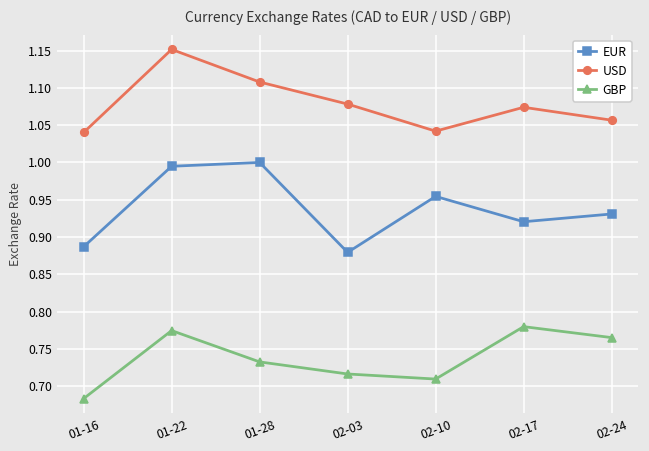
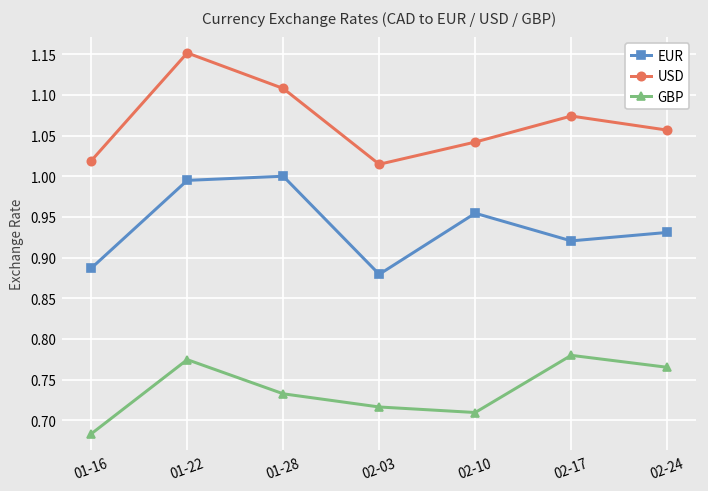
  {
    "EUR": {
      "01-16": 0.89,
      "01-22": 0.99,
      "01-28": 1.00,
      "02-03": 0.88,
      "02-10": 0.95,
      "02-17": 0.92,
      "02-24": 0.93
    },
    "USD": {
-     "01-16": 1.04,
+     "01-16": 1.02,
      "01-22": 1.15,
      "01-28": 1.11,
-     "02-03": 1.08,
+     "02-03": 1.01,
      "02-10": 1.04,
      "02-17": 1.07,
      "02-24": 1.06
    },
    "GBP": {
      "01-16": 0.68,
      "01-22": 0.77,
      "01-28": 0.73,
      "02-03": 0.72,
      "02-10": 0.71,
      "02-17": 0.78,
      "02-24": 0.77
    }
  }
